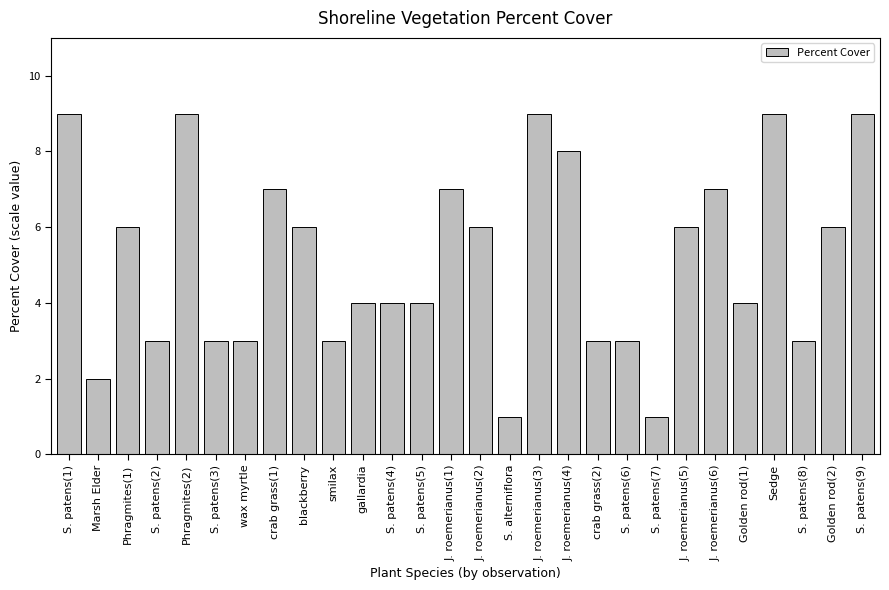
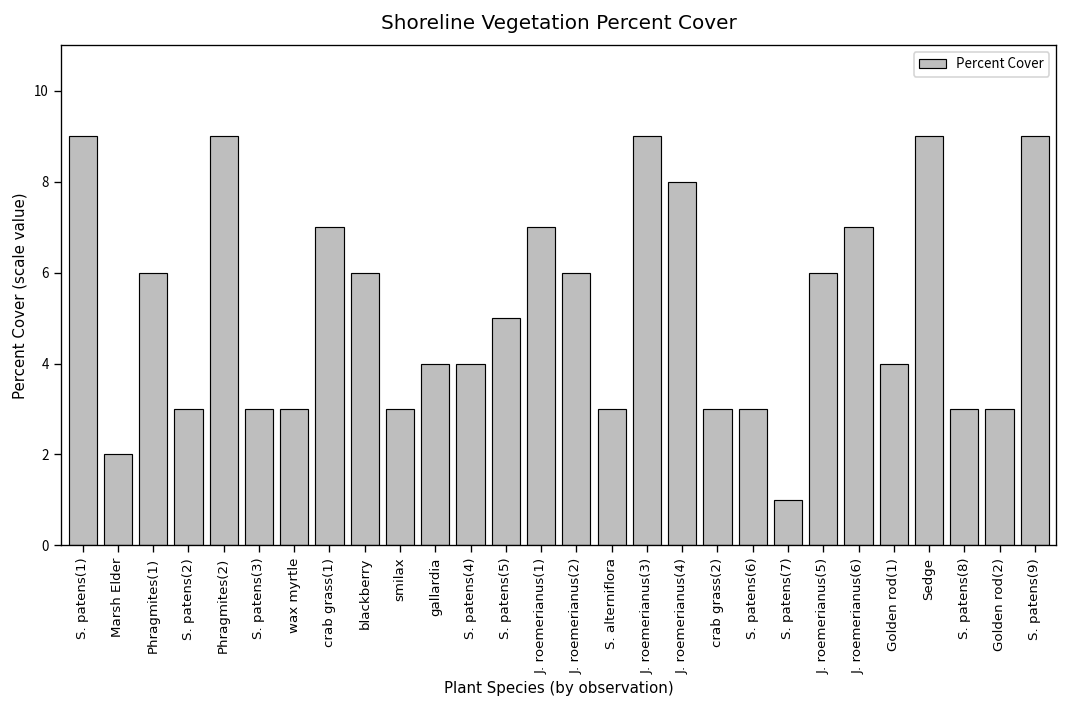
  {
    "S. patens(1)": 9,
    "Marsh Elder": 2,
    "Phragmites(1)": 6,
    "S. patens(2)": 3,
    "Phragmites(2)": 9,
    "S. patens(3)": 3,
    "wax myrtle": 3,
    "crab grass(1)": 7,
    "blackberry": 6,
    "smilax": 3,
    "gallardia": 4,
    "S. patens(4)": 4,
-   "S. patens(5)": 4,
+   "S. patens(5)": 5,
    "J. roemerianus(1)": 7,
    "J. roemerianus(2)": 6,
-   "S. alterniflora": 1,
+   "S. alterniflora": 3,
    "J. roemerianus(3)": 9,
    "J. roemerianus(4)": 8,
    "crab grass(2)": 3,
    "S. patens(6)": 3,
    "S. patens(7)": 1,
    "J. roemerianus(5)": 6,
    "J. roemerianus(6)": 7,
    "Golden rod(1)": 4,
    "Sedge": 9,
    "S. patens(8)": 3,
-   "Golden rod(2)": 6,
+   "Golden rod(2)": 3,
    "S. patens(9)": 9
  }
